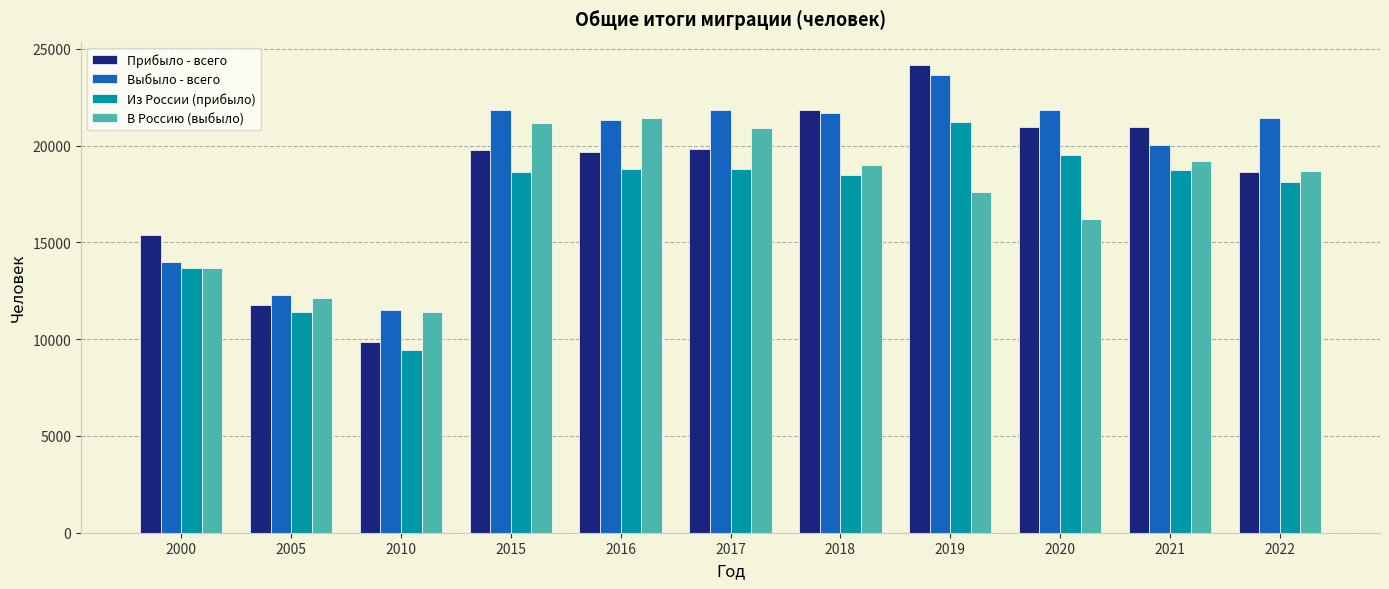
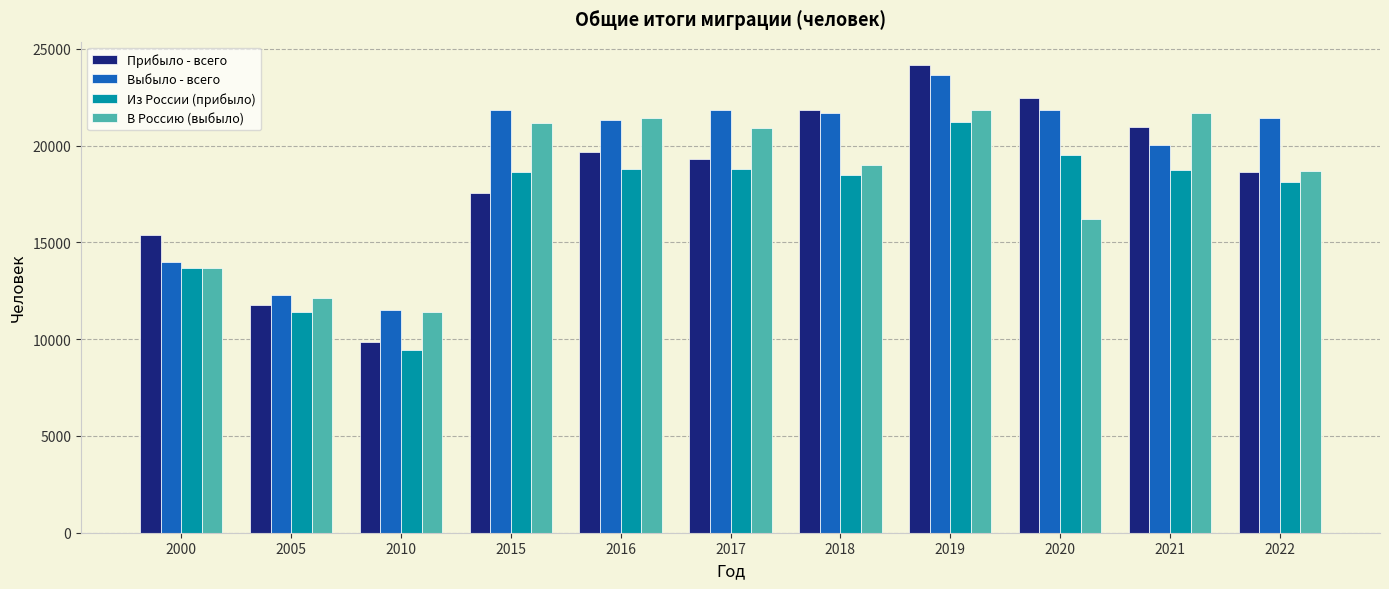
  {
    "Прибыло - всего": {
      "2000": 15400,
      "2005": 11800,
      "2010": 9900,
-     "2015": 19800,
+     "2015": 17500,
      "2016": 19700,
-     "2017": 19800,
+     "2017": 19300,
      "2018": 21800,
      "2019": 24200,
-     "2020": 21000,
+     "2020": 22500,
      "2021": 21000,
      "2022": 18600
    },
    "В Россию (выбыло)": {
      "2000": 13700,
      "2005": 12100,
      "2010": 11400,
      "2015": 21200,
      "2016": 21400,
      "2017": 20900,
      "2018": 19000,
-     "2019": 17600,
+     "2019": 21800,
      "2020": 16200,
-     "2021": 19200,
+     "2021": 21700,
      "2022": 18700
    }
  }
